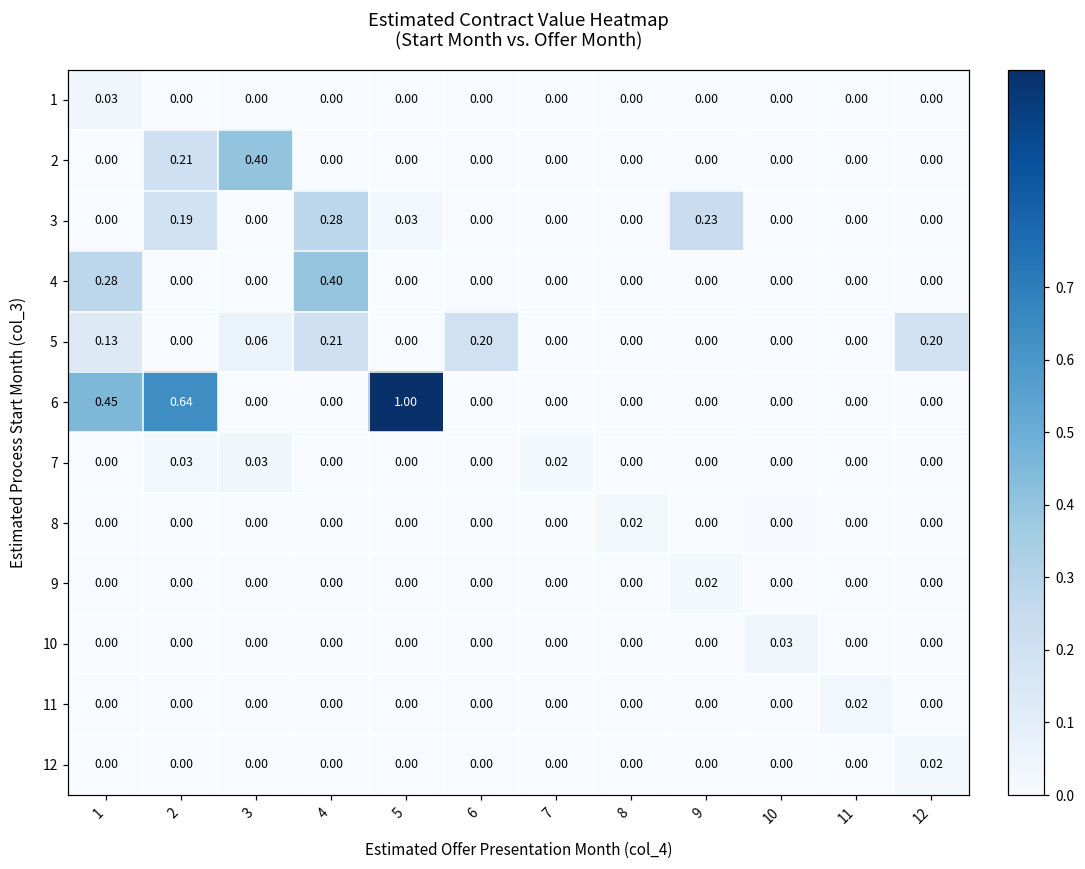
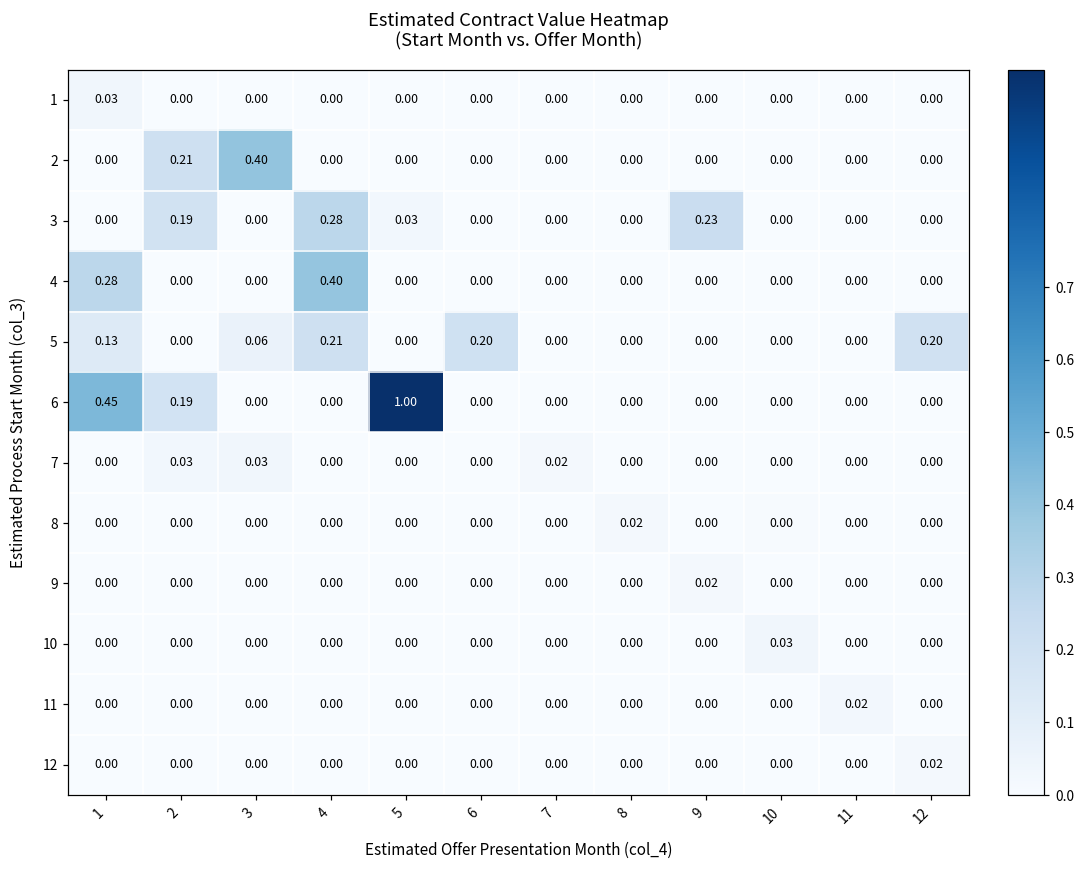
  {
    "1": {
      "1": 0.03,
      "2": 0.00,
      "3": 0.00,
      "4": 0.00,
      "5": 0.00,
      "6": 0.00,
      "7": 0.00,
      "8": 0.00,
      "9": 0.00,
      "10": 0.00,
      "11": 0.00,
      "12": 0.00
    },
    "2": {
      "1": 0.00,
      "2": 0.21,
      "3": 0.40,
      "4": 0.00,
      "5": 0.00,
      "6": 0.00,
      "7": 0.00,
      "8": 0.00,
      "9": 0.00,
      "10": 0.00,
      "11": 0.00,
      "12": 0.00
    },
    "3": {
      "1": 0.00,
      "2": 0.19,
      "3": 0.00,
      "4": 0.28,
      "5": 0.03,
      "6": 0.00,
      "7": 0.00,
      "8": 0.00,
      "9": 0.23,
      "10": 0.00,
      "11": 0.00,
      "12": 0.00
    },
    "4": {
      "1": 0.28,
      "2": 0.00,
      "3": 0.00,
      "4": 0.40,
      "5": 0.00,
      "6": 0.00,
      "7": 0.00,
      "8": 0.00,
      "9": 0.00,
      "10": 0.00,
      "11": 0.00,
      "12": 0.00
    },
    "5": {
      "1": 0.13,
      "2": 0.00,
      "3": 0.06,
      "4": 0.21,
      "5": 0.00,
      "6": 0.20,
      "7": 0.00,
      "8": 0.00,
      "9": 0.00,
      "10": 0.00,
      "11": 0.00,
      "12": 0.20
    },
    "6": {
      "1": 0.45,
-     "2": 0.64,
+     "2": 0.19,
      "3": 0.00,
      "4": 0.00,
      "5": 1.00,
      "6": 0.00,
      "7": 0.00,
      "8": 0.00,
      "9": 0.00,
      "10": 0.00,
      "11": 0.00,
      "12": 0.00
    },
    "7": {
      "1": 0.00,
      "2": 0.03,
      "3": 0.03,
      "4": 0.00,
      "5": 0.00,
      "6": 0.00,
      "7": 0.02,
      "8": 0.00,
      "9": 0.00,
      "10": 0.00,
      "11": 0.00,
      "12": 0.00
    },
    "8": {
      "1": 0.00,
      "2": 0.00,
      "3": 0.00,
      "4": 0.00,
      "5": 0.00,
      "6": 0.00,
      "7": 0.00,
      "8": 0.02,
      "9": 0.00,
      "10": 0.00,
      "11": 0.00,
      "12": 0.00
    },
    "9": {
      "1": 0.00,
      "2": 0.00,
      "3": 0.00,
      "4": 0.00,
      "5": 0.00,
      "6": 0.00,
      "7": 0.00,
      "8": 0.00,
      "9": 0.02,
      "10": 0.00,
      "11": 0.00,
      "12": 0.00
    },
    "10": {
      "1": 0.00,
      "2": 0.00,
      "3": 0.00,
      "4": 0.00,
      "5": 0.00,
      "6": 0.00,
      "7": 0.00,
      "8": 0.00,
      "9": 0.00,
      "10": 0.03,
      "11": 0.00,
      "12": 0.00
    },
    "11": {
      "1": 0.00,
      "2": 0.00,
      "3": 0.00,
      "4": 0.00,
      "5": 0.00,
      "6": 0.00,
      "7": 0.00,
      "8": 0.00,
      "9": 0.00,
      "10": 0.00,
      "11": 0.02,
      "12": 0.00
    },
    "12": {
      "1": 0.00,
      "2": 0.00,
      "3": 0.00,
      "4": 0.00,
      "5": 0.00,
      "6": 0.00,
      "7": 0.00,
      "8": 0.00,
      "9": 0.00,
      "10": 0.00,
      "11": 0.00,
      "12": 0.02
    }
  }
